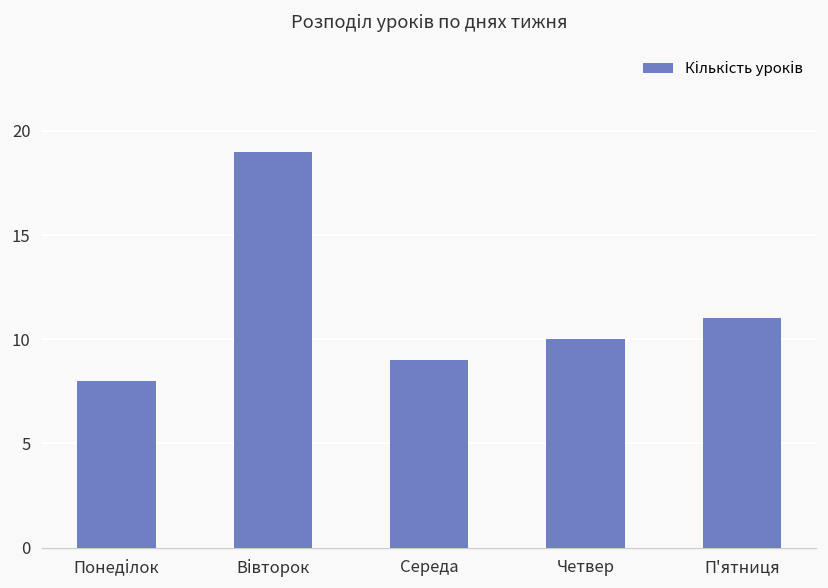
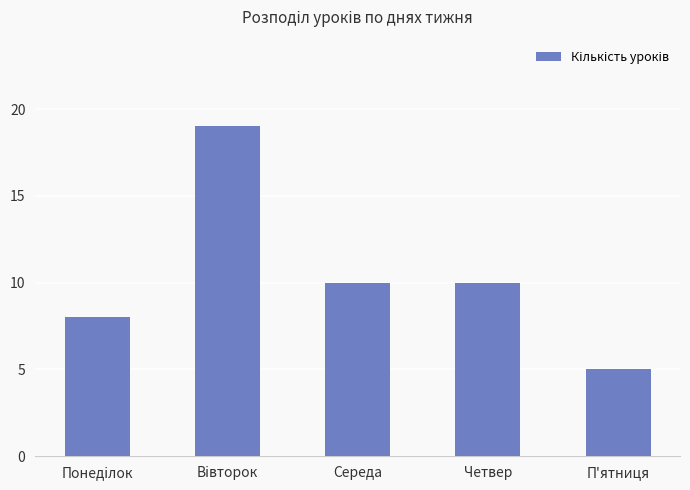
  {
    "Понеділок": 8,
    "Вівторок": 19,
-   "Середа": 9,
+   "Середа": 10,
    "Четвер": 10,
-   "П'ятниця": 11
+   "П'ятниця": 5
  }
